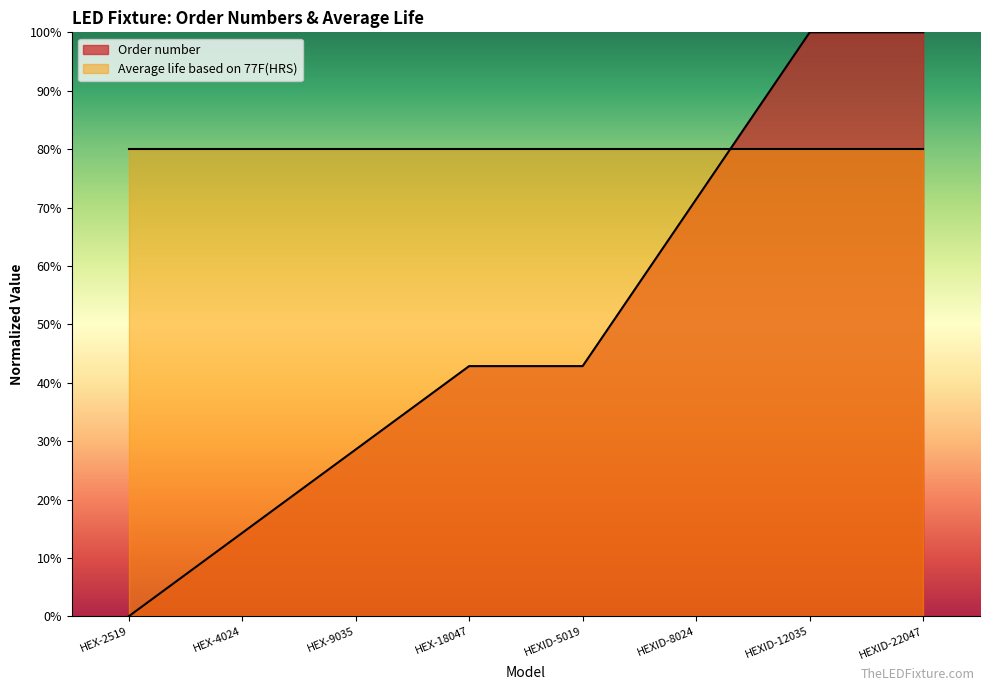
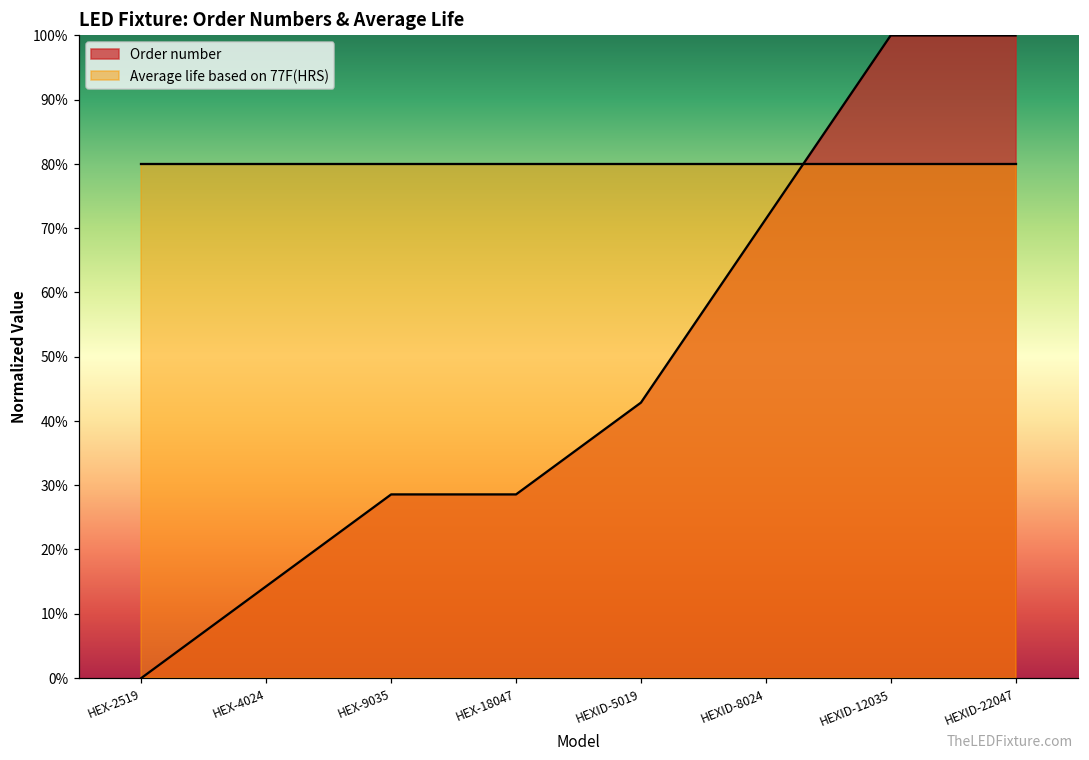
  {
    "Order number": {
      "HEX-2519": "0%",
      "HEX-4024": "14%",
      "HEX-9035": "29%",
-     "HEX-18047": "43%",
+     "HEX-18047": "29%",
      "HEXID-5019": "43%",
      "HEXID-8024": "71%",
      "HEXID-12035": "100%",
      "HEXID-22047": "100%"
    },
    "Average life based on 77F(HRS)": {
      "HEX-2519": "80%",
      "HEX-4024": "80%",
      "HEX-9035": "80%",
      "HEX-18047": "80%",
      "HEXID-5019": "80%",
      "HEXID-8024": "80%",
      "HEXID-12035": "80%",
      "HEXID-22047": "80%"
    }
  }
